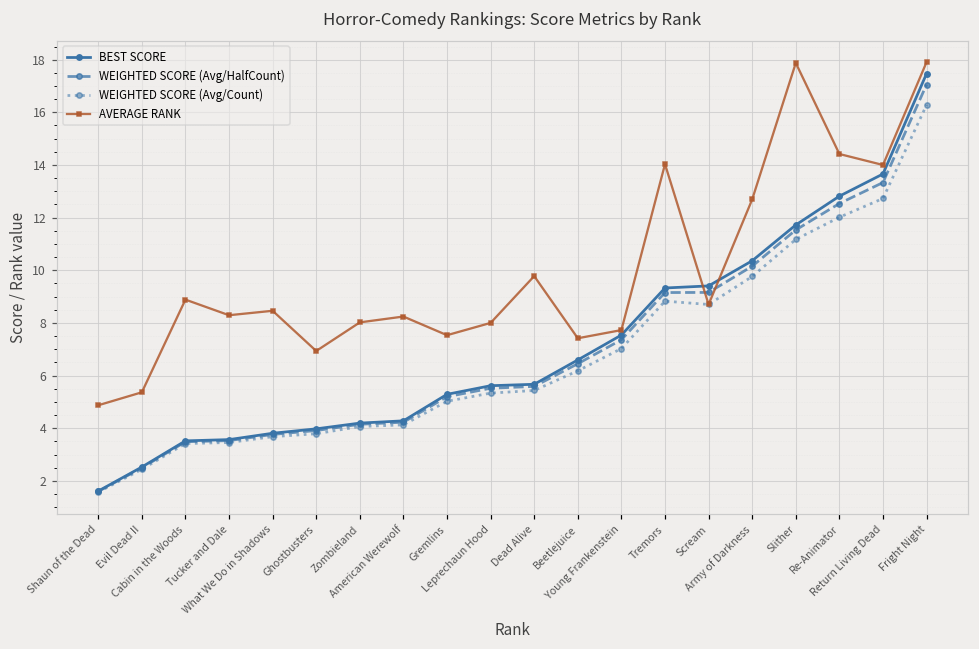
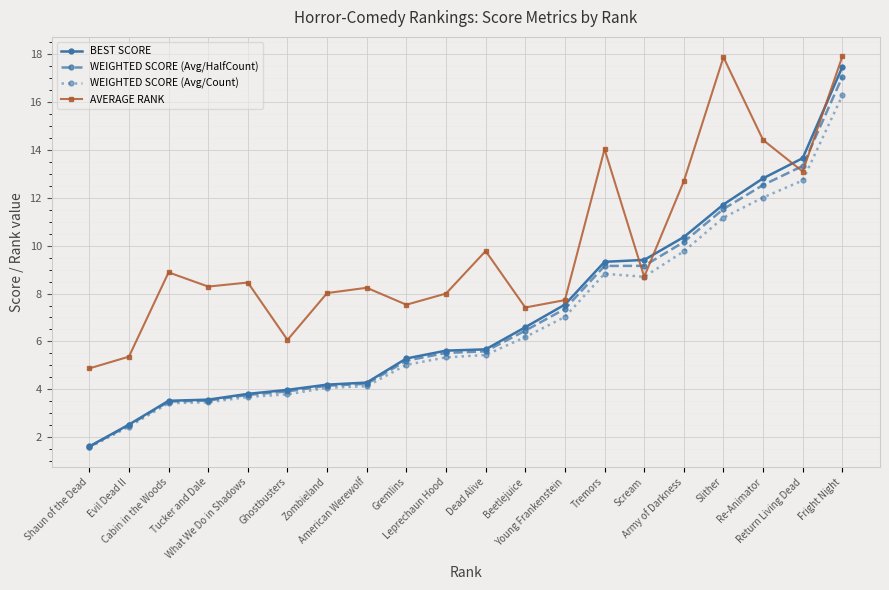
  {
    "AVERAGE RANK": {
      "Shaun of the Dead": 4.9,
      "Evil Dead II": 5.4,
      "Cabin in the Woods": 8.9,
      "Tucker and Dale": 8.3,
      "What We Do in Shadows": 8.5,
-     "Ghostbusters": 6.9,
+     "Ghostbusters": 6.1,
      "Zombieland": 8.0,
      "American Werewolf": 8.2,
      "Gremlins": 7.5,
      "Leprechaun Hood": 8.0,
      "Dead Alive": 9.8,
      "Beetlejuice": 7.4,
      "Young Frankenstein": 7.7,
      "Tremors": 14.0,
      "Army of Darkness": 12.7,
      "Slither": 17.9,
      "Re-Animator": 14.4,
-     "Return Living Dead": 14.0,
+     "Return Living Dead": 13.1,
      "Fright Night": 17.9
    }
  }
